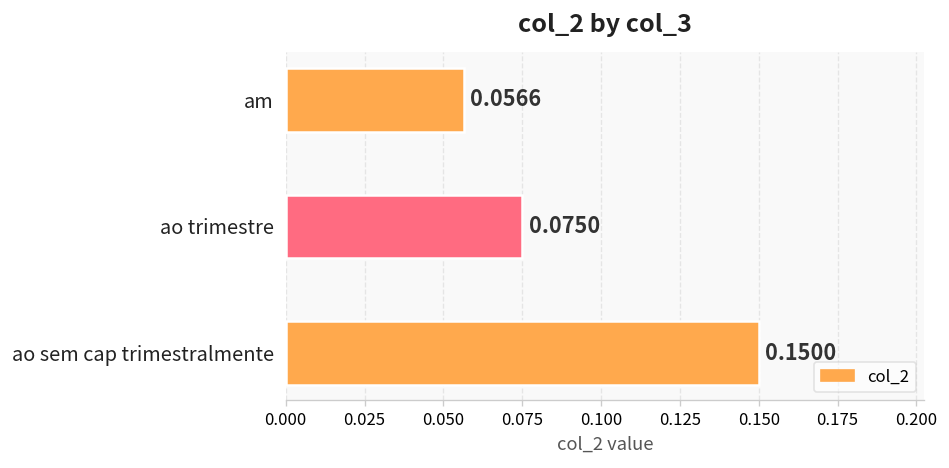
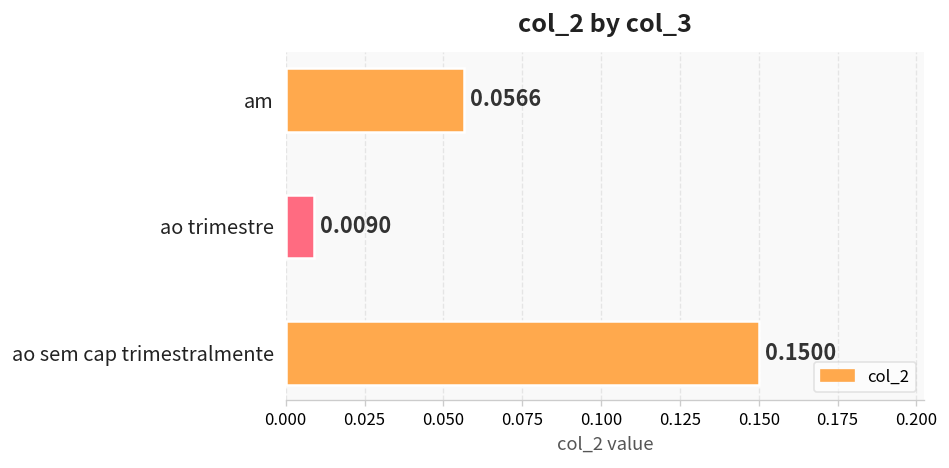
  {
    "am": 0.0566,
-   "ao trimestre": 0.0750
+   "ao trimestre": 0.0090
  }
